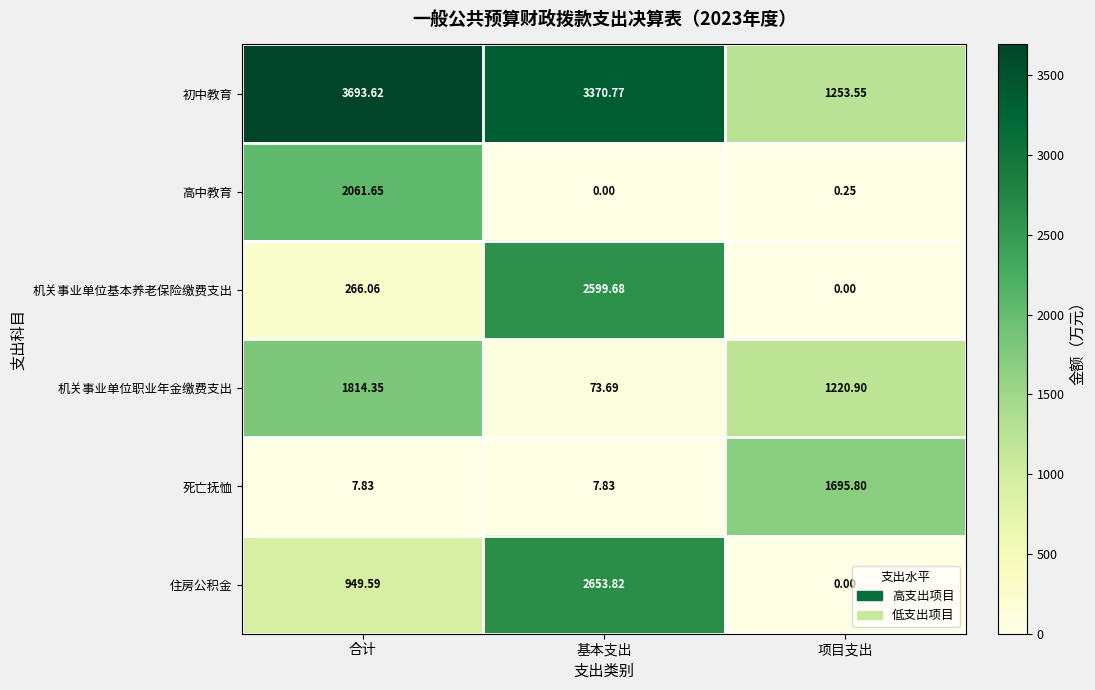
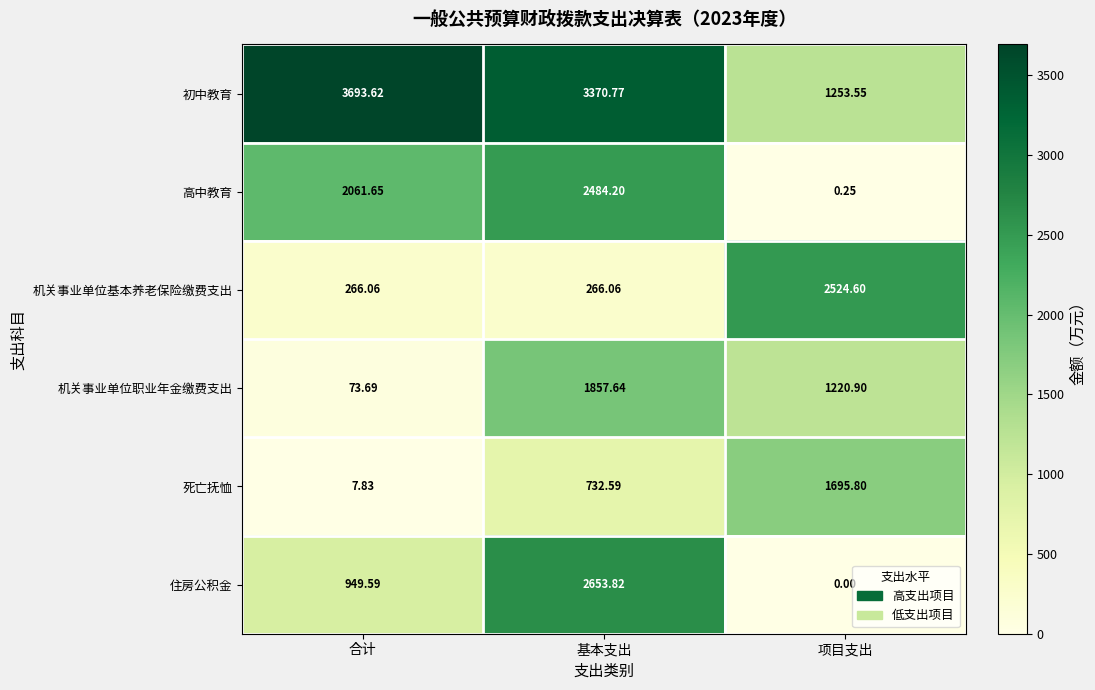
  {
    "初中教育": {
      "合计": 3693.62,
      "基本支出": 3370.77,
      "项目支出": 1253.55
    },
    "高中教育": {
      "合计": 2061.65,
-     "基本支出": 0.00,
+     "基本支出": 2484.20,
      "项目支出": 0.25
    },
    "机关事业单位基本养老保险缴费支出": {
      "合计": 266.06,
-     "基本支出": 2599.68,
-     "项目支出": 0.00
+     "基本支出": 266.06,
+     "项目支出": 2524.60
    },
    "机关事业单位职业年金缴费支出": {
-     "合计": 1814.35,
-     "基本支出": 73.69,
+     "合计": 73.69,
+     "基本支出": 1857.64,
      "项目支出": 1220.90
    },
    "死亡抚恤": {
      "合计": 7.83,
-     "基本支出": 7.83,
+     "基本支出": 732.59,
      "项目支出": 1695.80
    },
    "住房公积金": {
      "合计": 949.59,
      "基本支出": 2653.82
    }
  }
